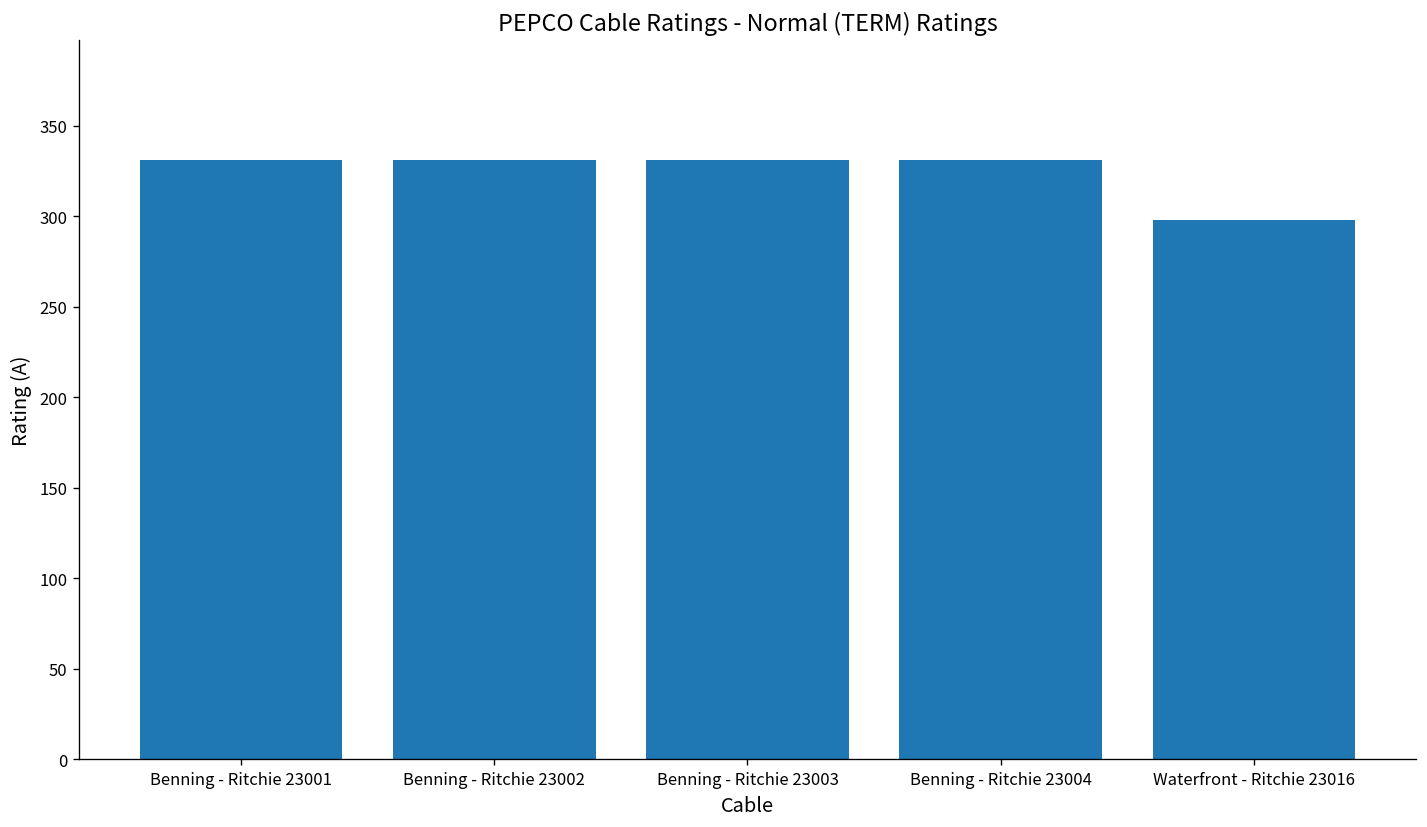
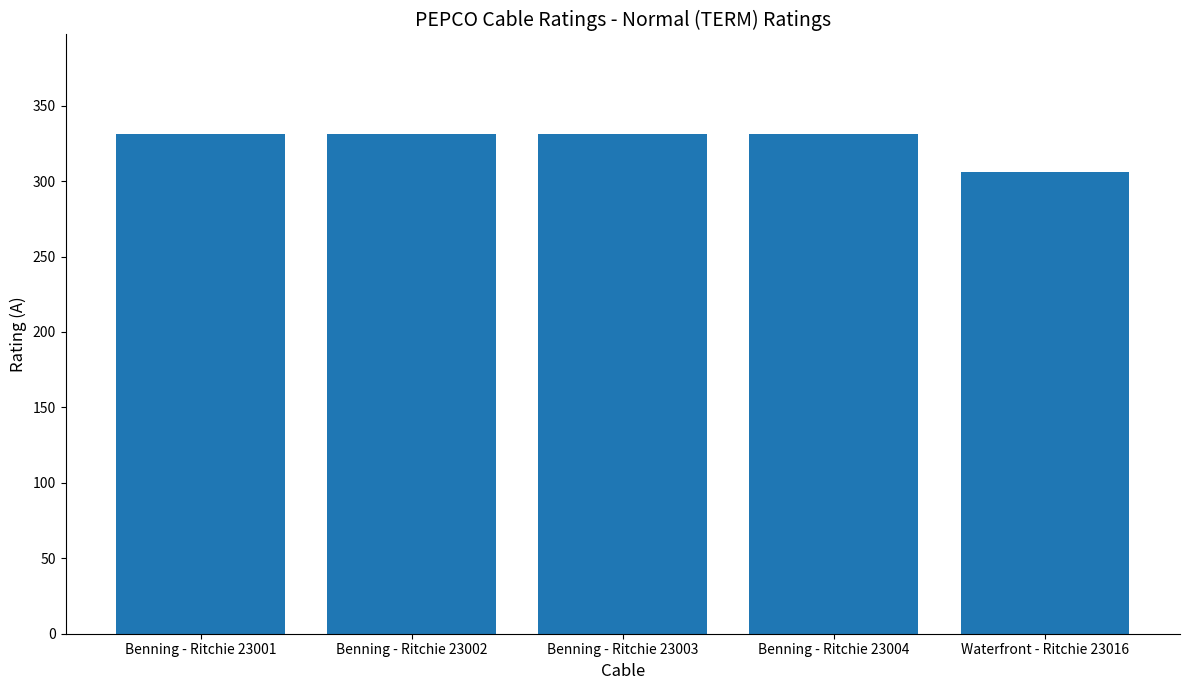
  {
    "Benning - Ritchie 23001": 331,
    "Benning - Ritchie 23002": 331,
    "Benning - Ritchie 23003": 331,
    "Benning - Ritchie 23004": 331,
-   "Waterfront - Ritchie 23016": 298
+   "Waterfront - Ritchie 23016": 306
  }
